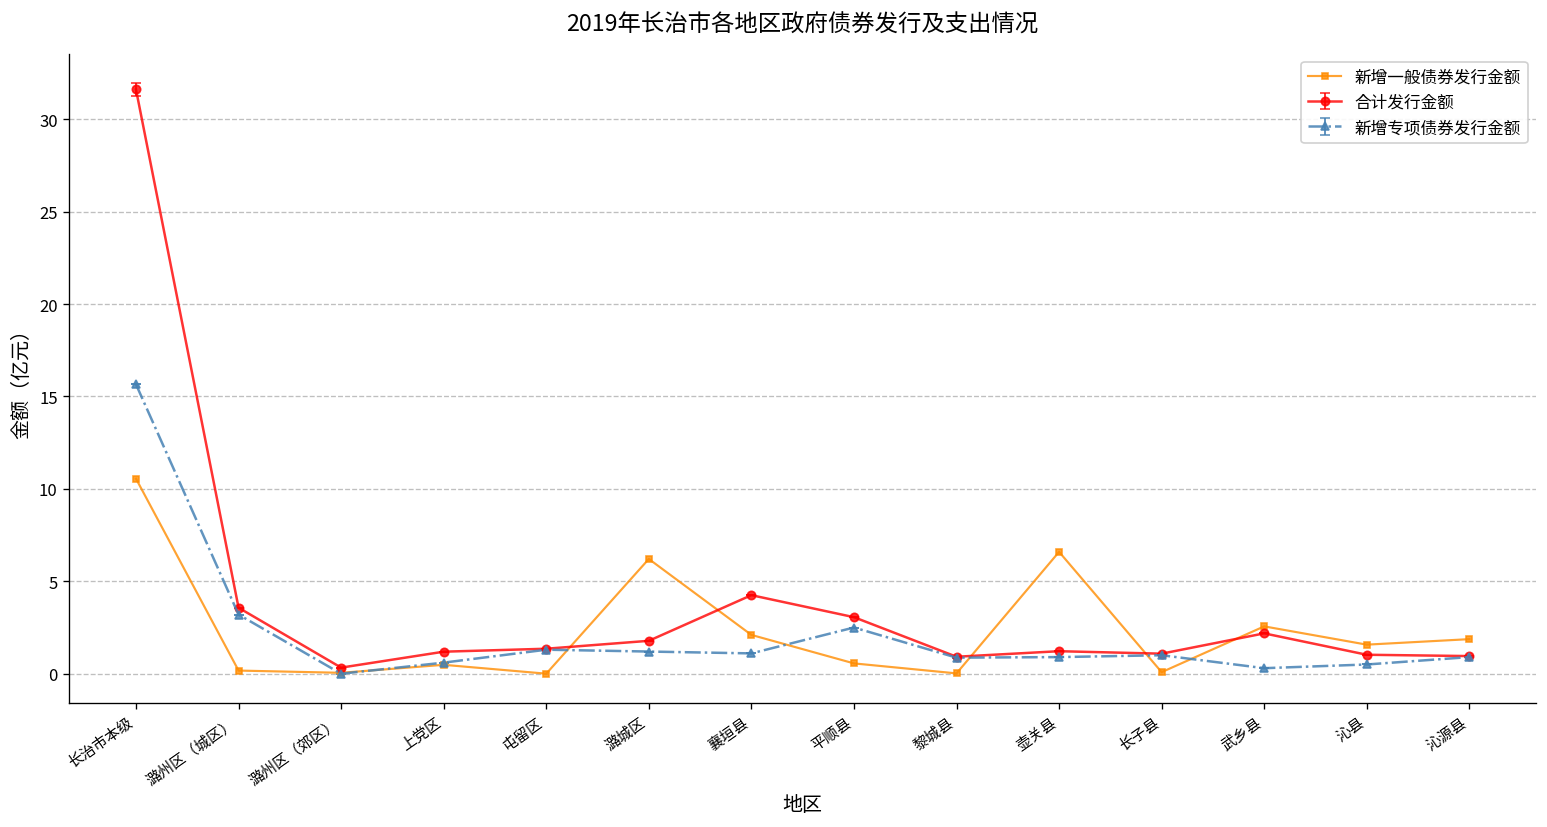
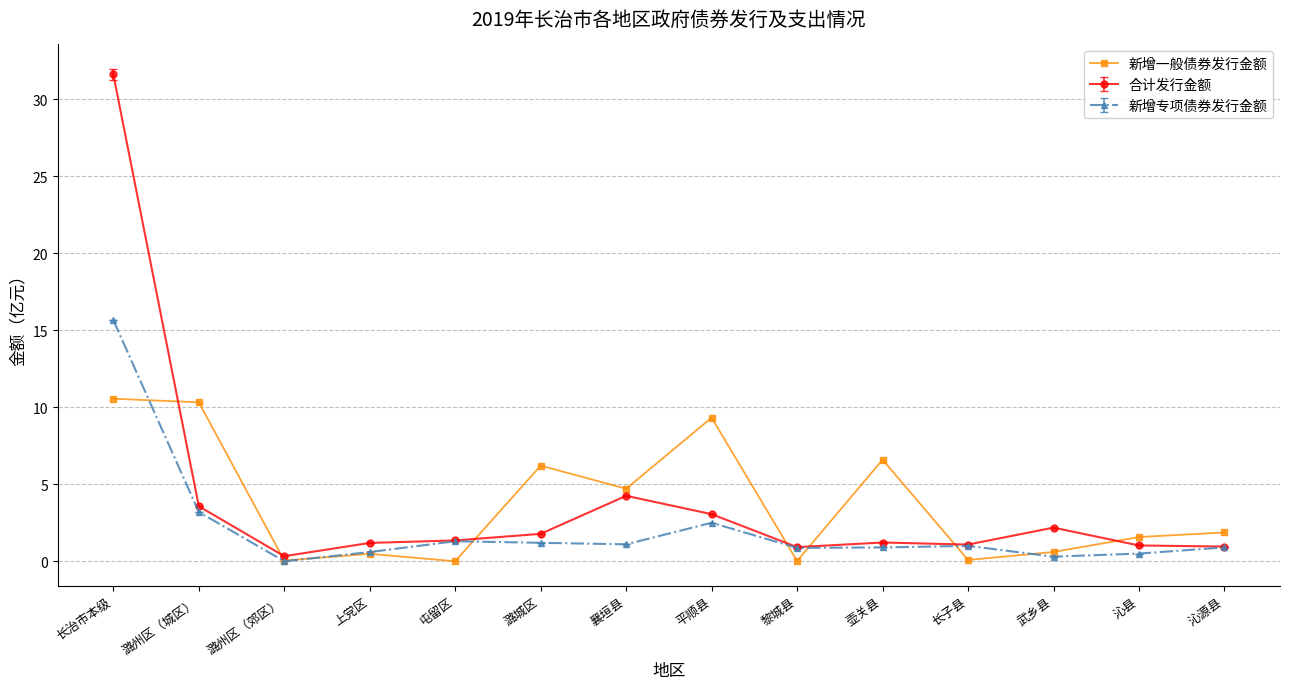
  {
    "新增一般债券发行金额": {
      "长治市本级": 10.6,
-     "潞州区（城区）": 0.2,
+     "潞州区（城区）": 10.3,
      "屯留区": 0.0,
      "潞城区": 6.2,
-     "襄垣县": 2.1,
-     "平顺县": 0.6,
+     "襄垣县": 4.7,
+     "平顺县": 9.3,
      "黎城县": 0.0,
      "壶关县": 6.6,
      "长子县": 0.1,
-     "武乡县": 2.6,
+     "武乡县": 0.6,
      "沁县": 1.6,
      "沁源县": 1.9
    }
  }
